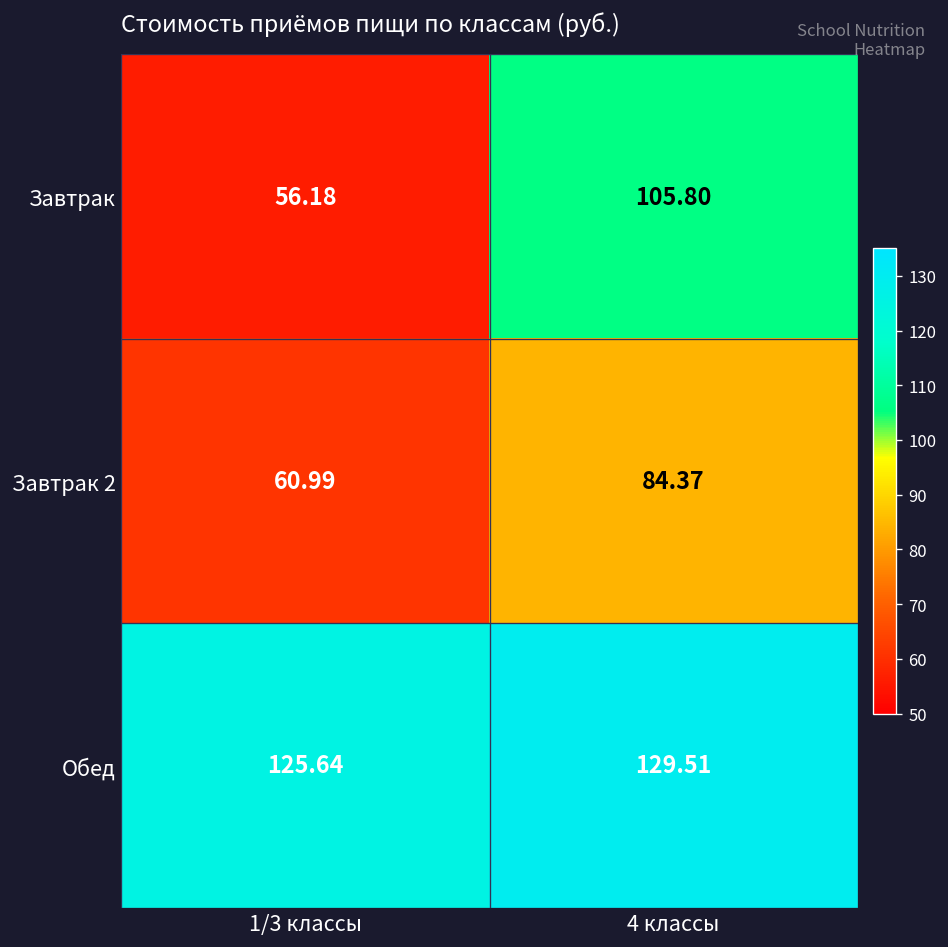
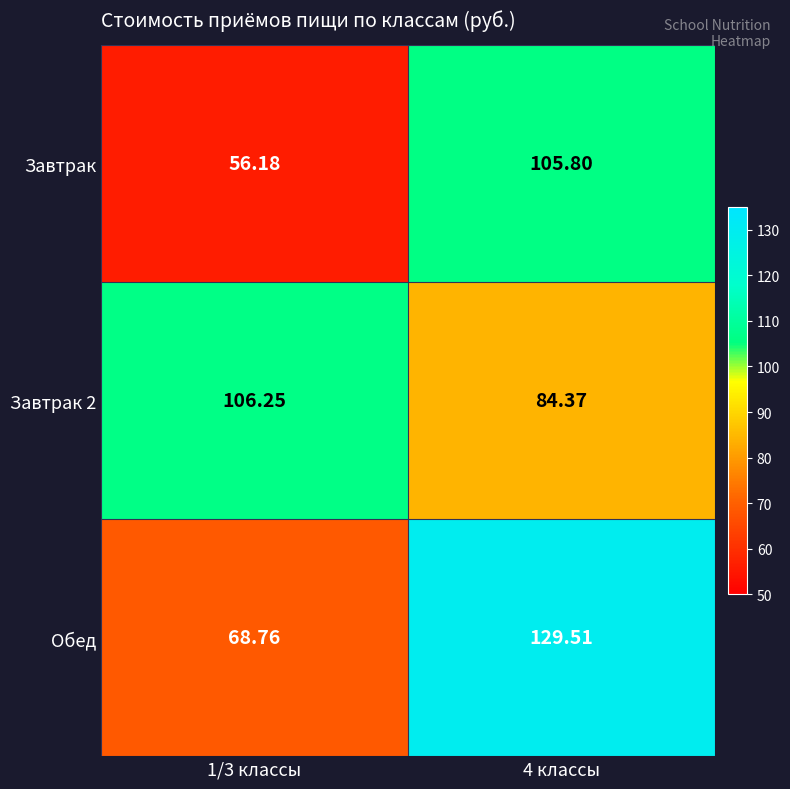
  {
    "Завтрак": {
      "1/3 классы": 56.18,
      "4 классы": 105.80
    },
    "Завтрак 2": {
-     "1/3 классы": 60.99,
+     "1/3 классы": 106.25,
      "4 классы": 84.37
    },
    "Обед": {
-     "1/3 классы": 125.64,
+     "1/3 классы": 68.76,
      "4 классы": 129.51
    }
  }
